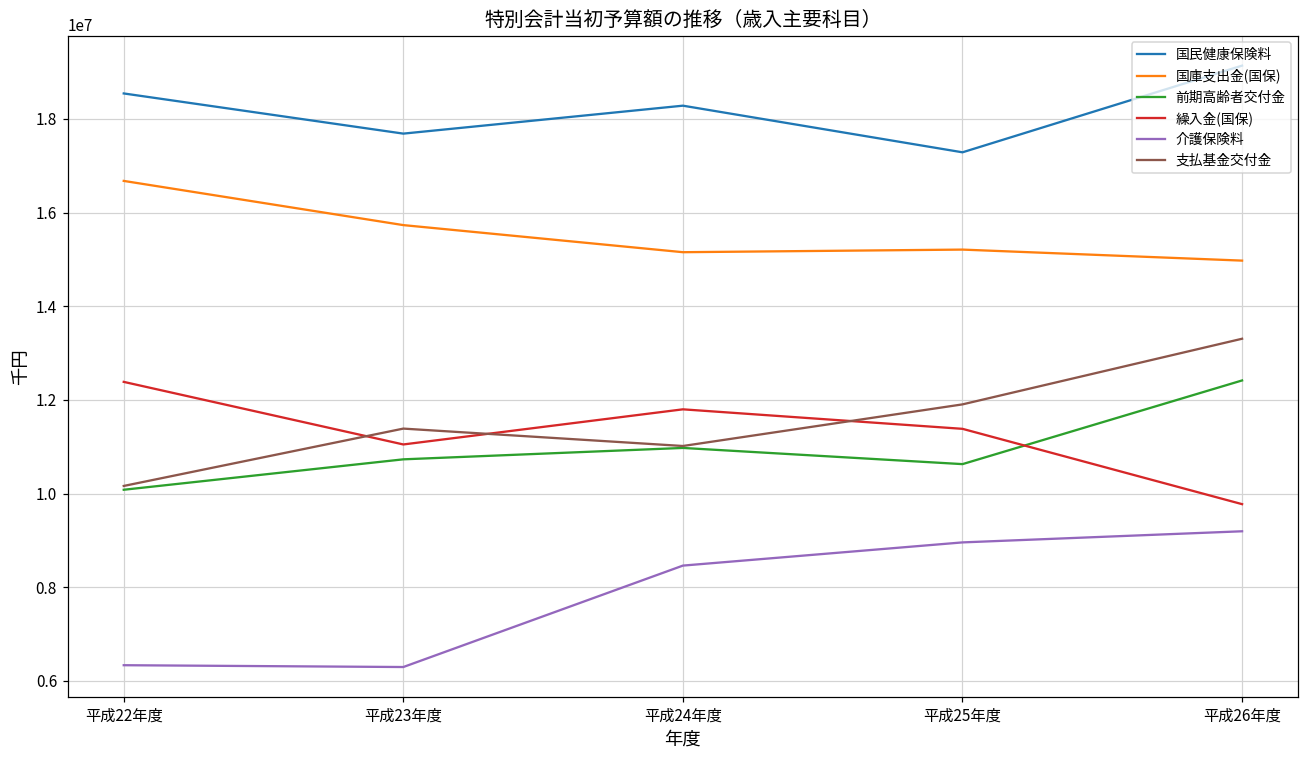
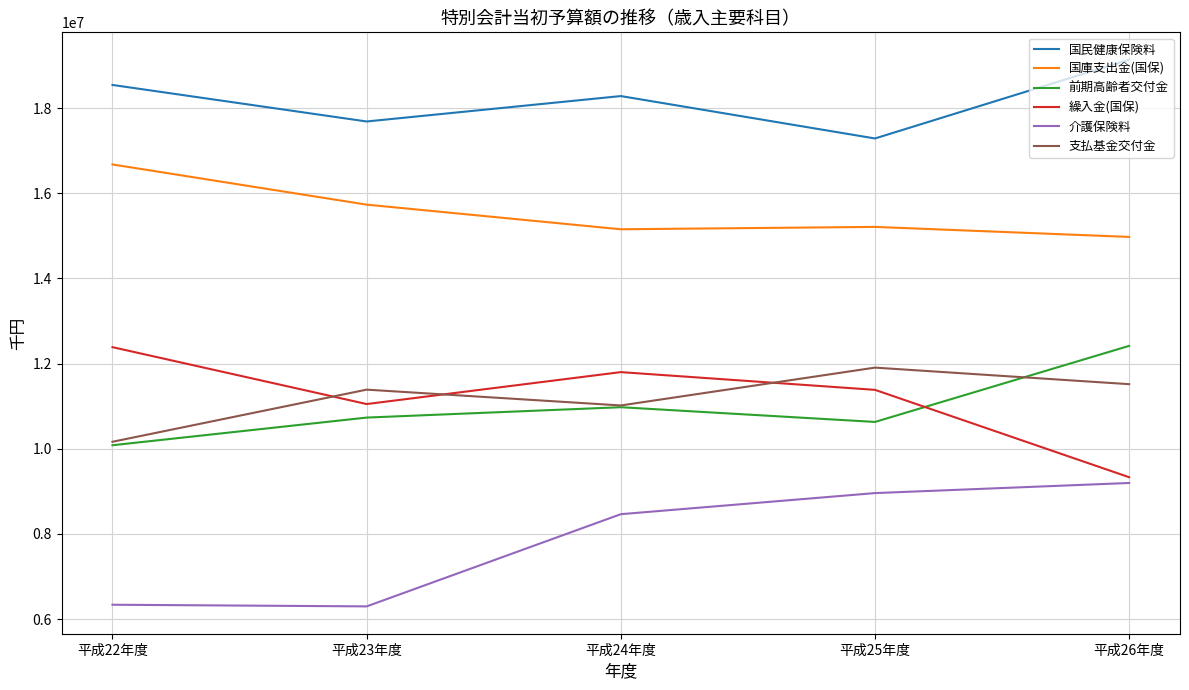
  {
    "国民健康保険料": {
      "平成22年度": 18500000,
      "平成23年度": 17700000,
      "平成24年度": 18300000,
      "平成25年度": 17300000
    },
    "国庫支出金(国保)": {
      "平成22年度": 16700000,
      "平成23年度": 15700000,
      "平成24年度": 15200000,
      "平成25年度": 15200000,
      "平成26年度": 15000000
    },
    "前期高齢者交付金": {
      "平成22年度": 10100000,
      "平成23年度": 10700000,
      "平成25年度": 10600000,
      "平成26年度": 12400000
    },
    "繰入金(国保)": {
      "平成22年度": 12400000,
      "平成23年度": 11000000,
      "平成24年度": 11800000,
      "平成25年度": 11400000,
-     "平成26年度": 9800000
+     "平成26年度": 9300000
    },
    "介護保険料": {
      "平成22年度": 6300000,
      "平成23年度": 6300000,
      "平成24年度": 8500000,
      "平成25年度": 9000000,
      "平成26年度": 9200000
    },
    "支払基金交付金": {
      "平成22年度": 10200000,
      "平成23年度": 11400000,
      "平成25年度": 11900000,
-     "平成26年度": 13300000
+     "平成26年度": 11500000
    }
  }
